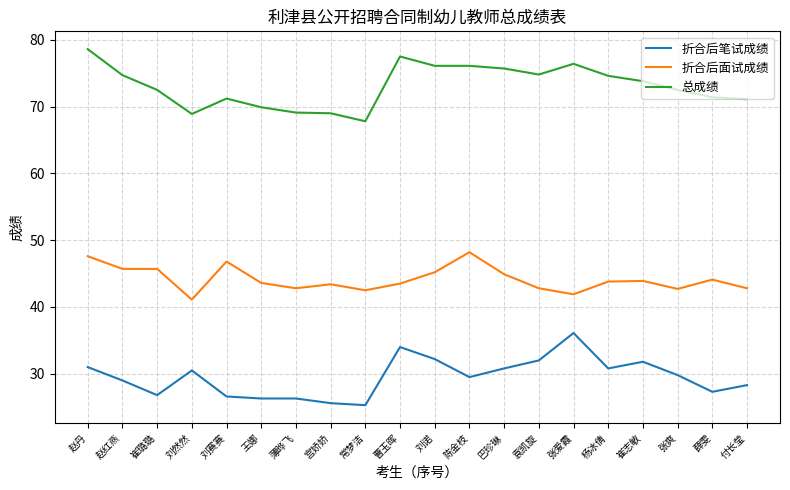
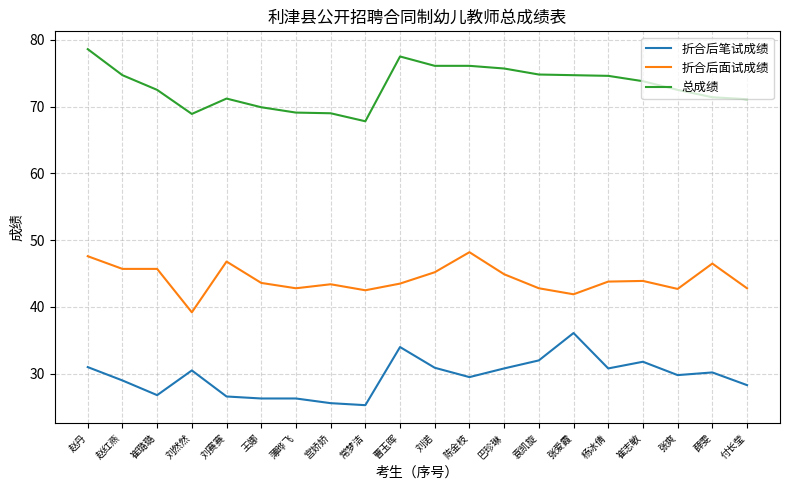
  {
    "折合后笔试成绩": {
      "赵丹": 31,
      "赵红燕": 29,
      "崔璐璐": 27,
      "刘然然": 31,
      "刘赛赛": 27,
      "王娜": 26,
      "薄晔飞": 26,
      "宫娇娇": 26,
      "常梦洁": 25,
      "曹玉晖": 34,
-     "刘诺": 32,
+     "刘诺": 31,
      "陈金枝": 30,
      "巴珍琳": 31,
      "袁凯旋": 32,
      "张爱霞": 36,
      "杨冰倩": 31,
      "崔志敏": 32,
      "张爽": 30,
-     "薛雯": 27,
+     "薛雯": 30,
      "付长莹": 28
    },
    "折合后面试成绩": {
      "赵丹": 48,
      "赵红燕": 46,
      "崔璐璐": 46,
-     "刘然然": 41,
+     "刘然然": 39,
      "刘赛赛": 47,
      "王娜": 44,
      "薄晔飞": 43,
      "宫娇娇": 43,
      "常梦洁": 43,
      "曹玉晖": 44,
      "刘诺": 45,
      "陈金枝": 48,
      "巴珍琳": 45,
      "袁凯旋": 43,
      "张爱霞": 42,
      "杨冰倩": 44,
      "崔志敏": 44,
      "张爽": 43,
-     "薛雯": 44,
+     "薛雯": 47,
      "付长莹": 43
    },
    "总成绩": {
      "赵丹": 79,
      "赵红燕": 75,
      "崔璐璐": 73,
      "刘然然": 69,
      "刘赛赛": 71,
      "王娜": 70,
      "薄晔飞": 69,
      "宫娇娇": 69,
      "常梦洁": 68,
      "曹玉晖": 78,
      "刘诺": 76,
      "陈金枝": 76,
      "巴珍琳": 76,
      "袁凯旋": 75,
-     "张爱霞": 76,
+     "张爱霞": 75,
      "杨冰倩": 75,
      "付长莹": 71
    }
  }
